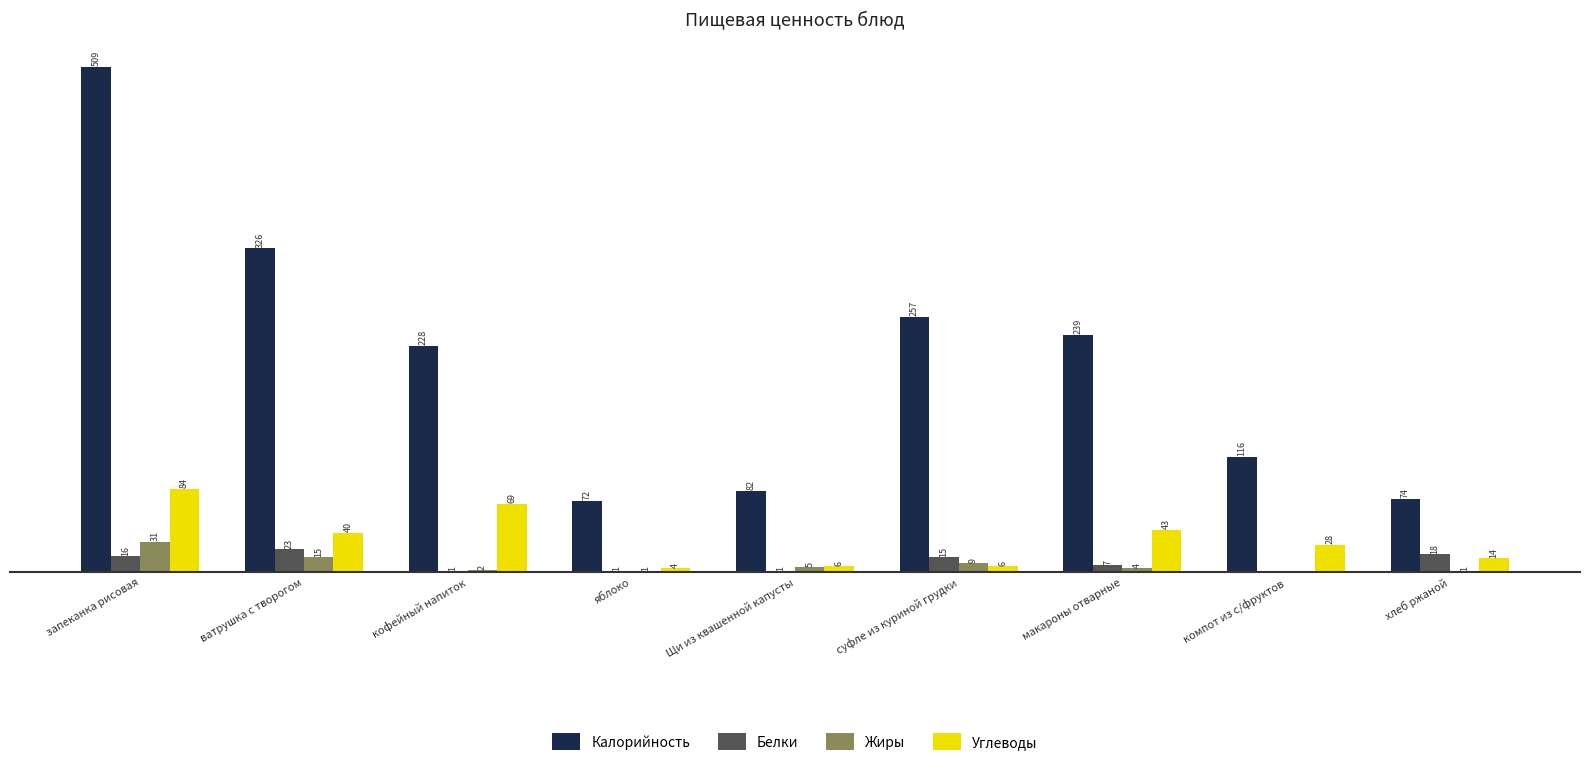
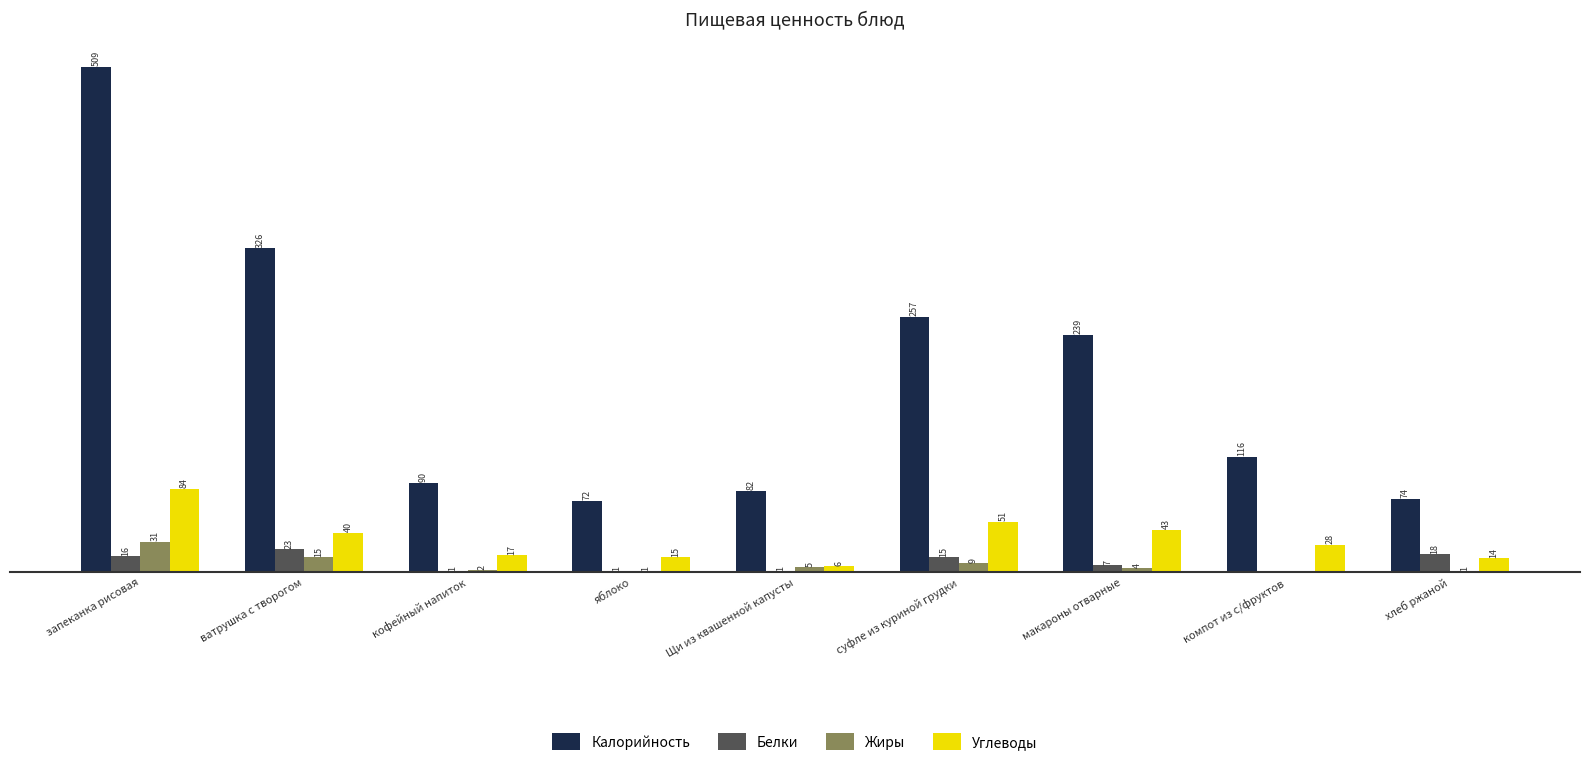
  {
    "Калорийность": {
      "запеканка рисовая": 509,
      "ватрушка с творогом": 326,
-     "кофейный напиток": 228,
+     "кофейный напиток": 90,
      "яблоко": 72,
      "Щи из квашенной капусты": 82,
      "суфле из куриной грудки": 257,
      "макароны отварные": 239,
      "компот из с/фруктов": 116,
      "хлеб ржаной": 74
    },
    "Белки": {
      "запеканка рисовая": 16,
      "ватрушка с творогом": 23,
      "кофейный напиток": 1,
      "яблоко": 1,
      "Щи из квашенной капусты": 1,
      "суфле из куриной грудки": 15,
      "макароны отварные": 7,
      "хлеб ржаной": 18
    },
    "Жиры": {
      "запеканка рисовая": 31,
      "ватрушка с творогом": 15,
      "кофейный напиток": 2,
      "яблоко": 1,
      "Щи из квашенной капусты": 5,
      "суфле из куриной грудки": 9,
      "макароны отварные": 4,
      "хлеб ржаной": 1
    },
    "Углеводы": {
      "запеканка рисовая": 84,
      "ватрушка с творогом": 40,
-     "кофейный напиток": 69,
-     "яблоко": 4,
+     "кофейный напиток": 17,
+     "яблоко": 15,
      "Щи из квашенной капусты": 6,
-     "суфле из куриной грудки": 6,
+     "суфле из куриной грудки": 51,
      "макароны отварные": 43,
      "компот из с/фруктов": 28,
      "хлеб ржаной": 14
    }
  }
